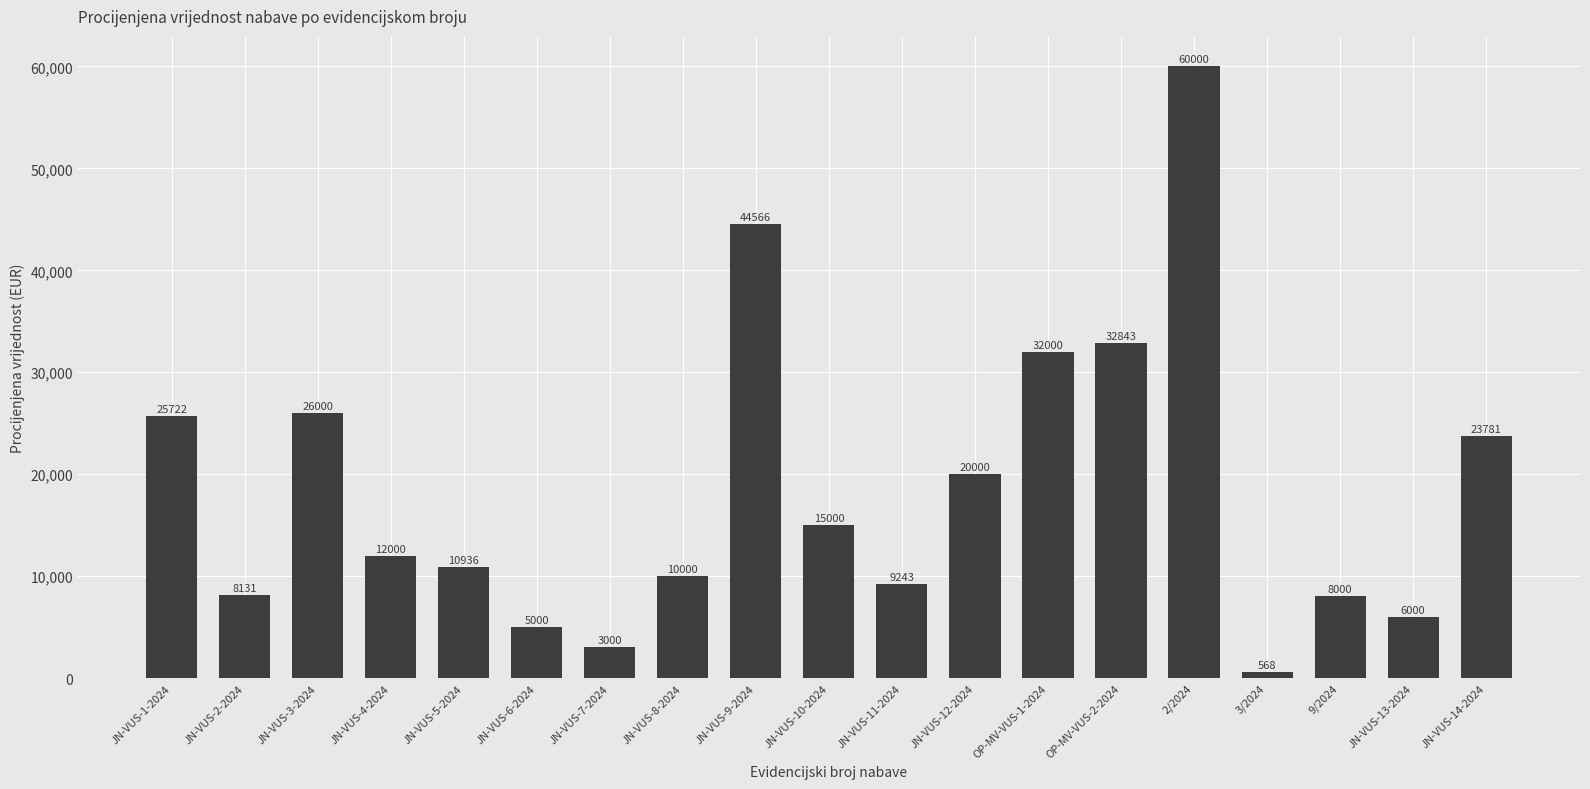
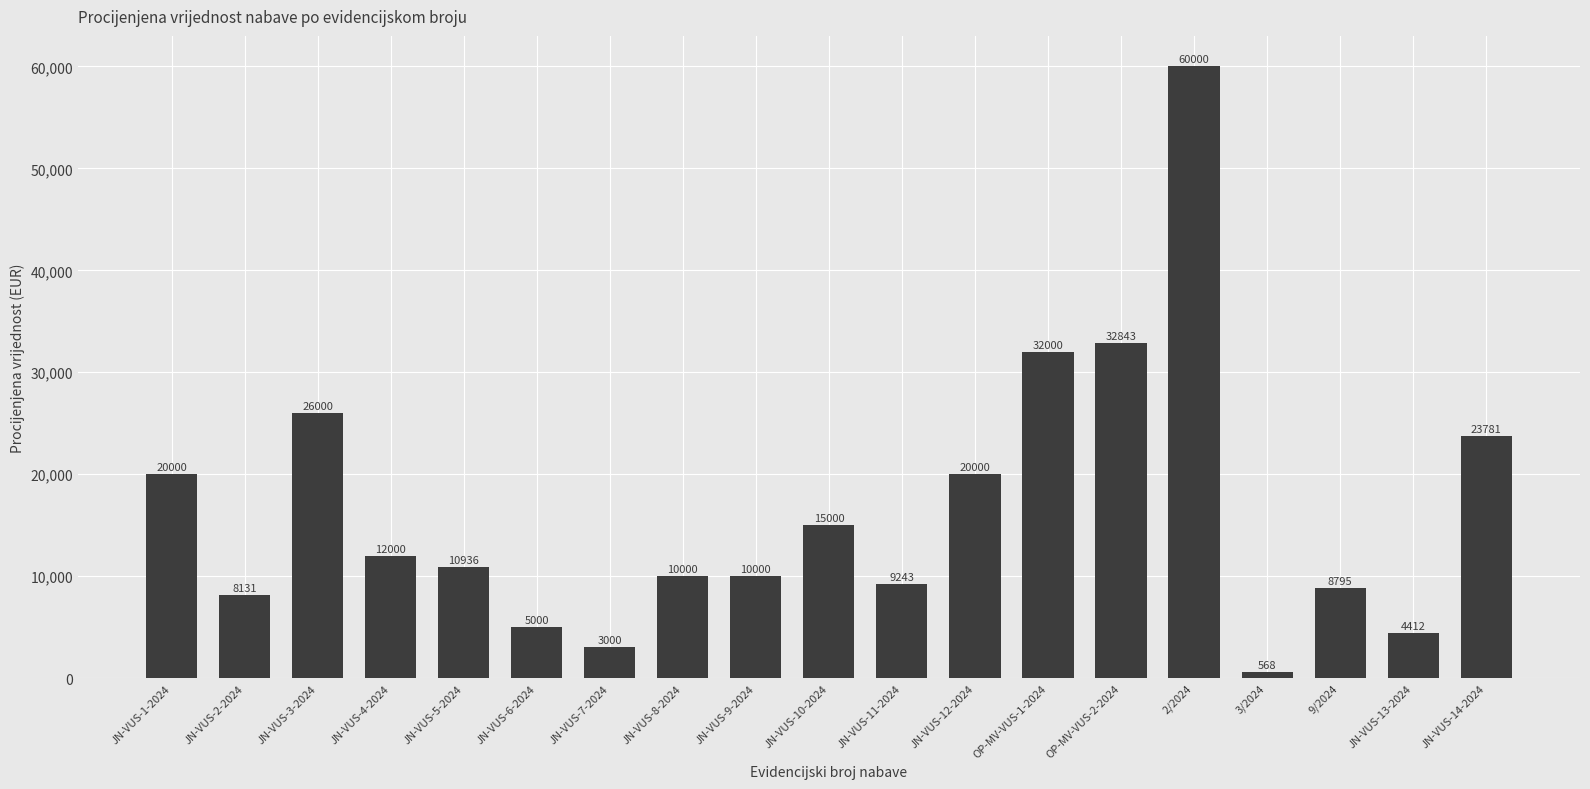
  {
-   "JN-VUS-1-2024": 25722,
+   "JN-VUS-1-2024": 20000,
    "JN-VUS-2-2024": 8131,
    "JN-VUS-3-2024": 26000,
    "JN-VUS-4-2024": 12000,
    "JN-VUS-5-2024": 10936,
    "JN-VUS-6-2024": 5000,
    "JN-VUS-7-2024": 3000,
    "JN-VUS-8-2024": 10000,
-   "JN-VUS-9-2024": 44566,
+   "JN-VUS-9-2024": 10000,
    "JN-VUS-10-2024": 15000,
    "JN-VUS-11-2024": 9243,
    "JN-VUS-12-2024": 20000,
    "OP-MV-VUS-1-2024": 32000,
    "OP-MV-VUS-2-2024": 32843,
    "2/2024": 60000,
    "3/2024": 568,
-   "9/2024": 8000,
-   "JN-VUS-13-2024": 6000,
+   "9/2024": 8795,
+   "JN-VUS-13-2024": 4412,
    "JN-VUS-14-2024": 23781
  }
